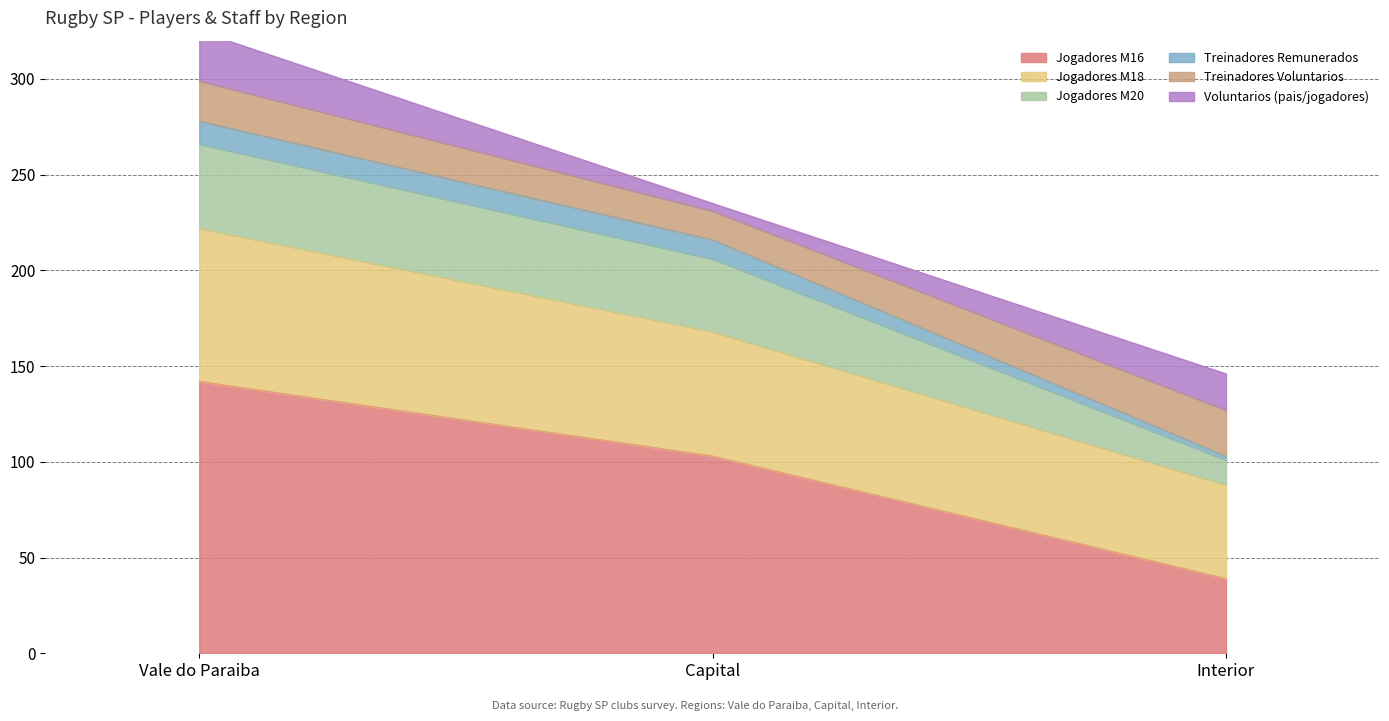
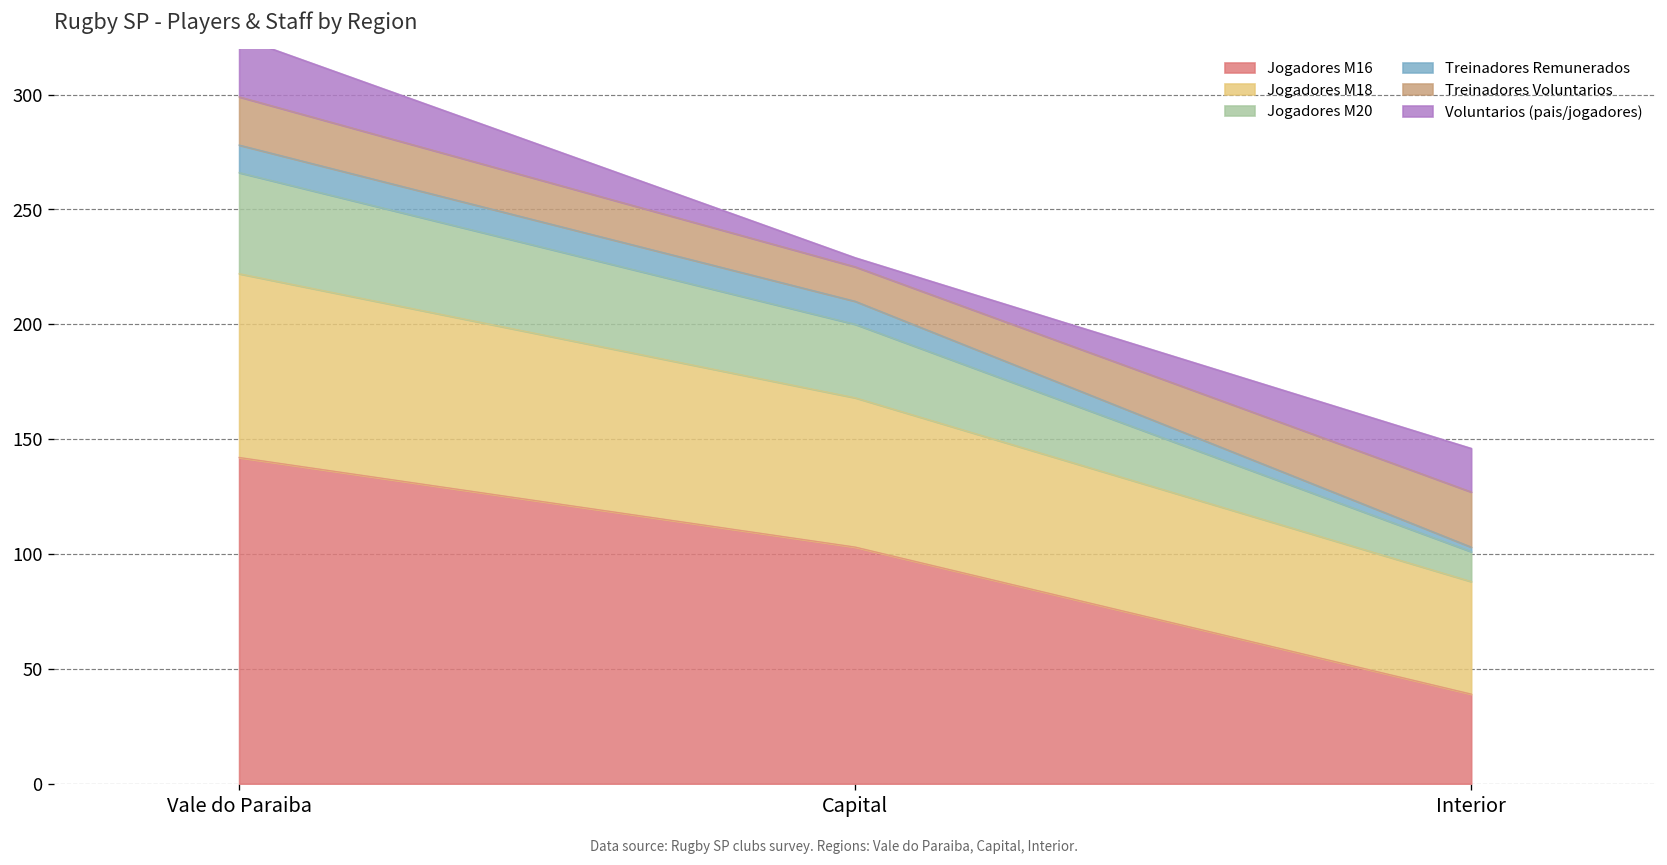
  {
    "Jogadores M20": {
      "Vale do Paraiba": 44,
-     "Capital": 38,
+     "Capital": 32,
      "Interior": 13
    },
    "Treinadores Remunerados": {
      "Vale do Paraiba": 12,
      "Capital": 10,
      "Interior": 2
    },
    "Voluntarios (pais/jogadores)": {
      "Capital": 4,
      "Interior": 19
    }
  }
